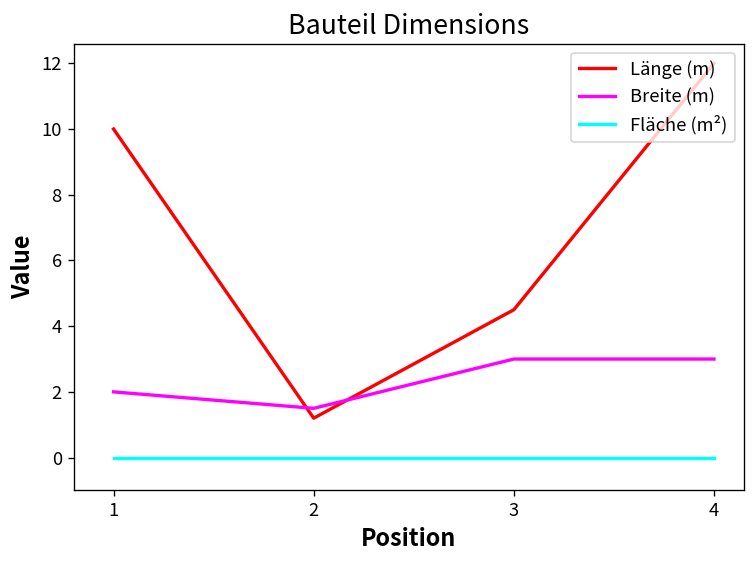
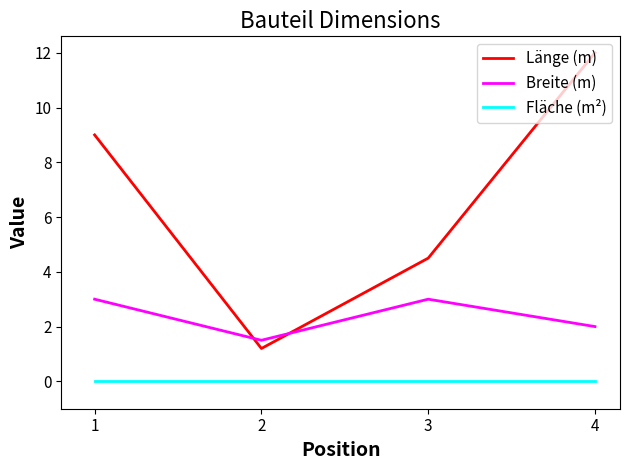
  {
    "Länge (m)": {
-     "1": 10,
+     "1": 9,
      "2": 1.2,
      "3": 4.5
    },
    "Breite (m)": {
-     "1": 2,
+     "1": 3,
      "2": 1.5,
      "3": 3,
-     "4": 3
+     "4": 2
    },
    "Fläche (m²)": {
      "1": 0,
      "2": 0,
      "3": 0,
      "4": 0
    }
  }
